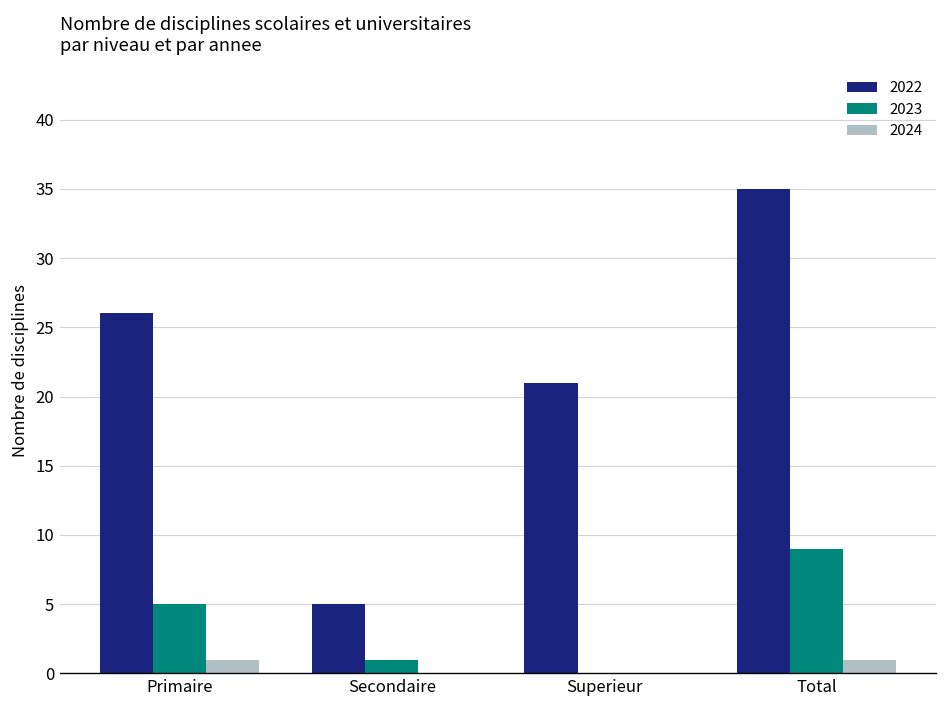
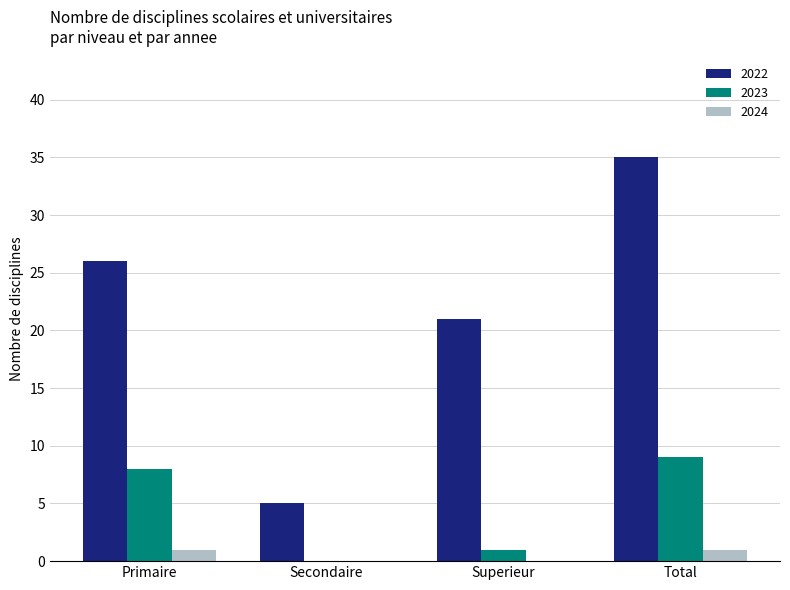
  {
    "2022": {
      "Primaire": 26,
      "Secondaire": 5,
      "Superieur": 21,
      "Total": 35
    },
    "2023": {
-     "Primaire": 5,
-     "Secondaire": 1,
-     "Superieur": 0,
+     "Primaire": 8,
+     "Secondaire": 0,
+     "Superieur": 1,
      "Total": 9
    },
    "2024": {
      "Primaire": 1,
      "Secondaire": 0,
      "Superieur": 0,
      "Total": 1
    }
  }
